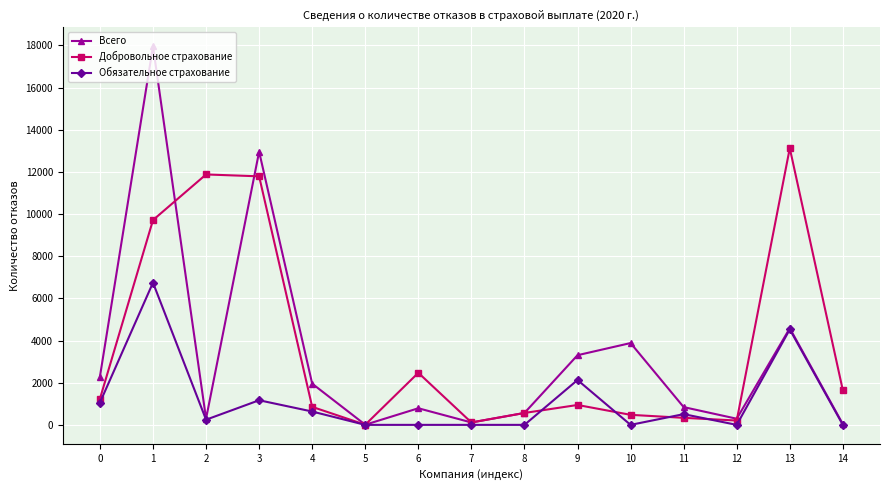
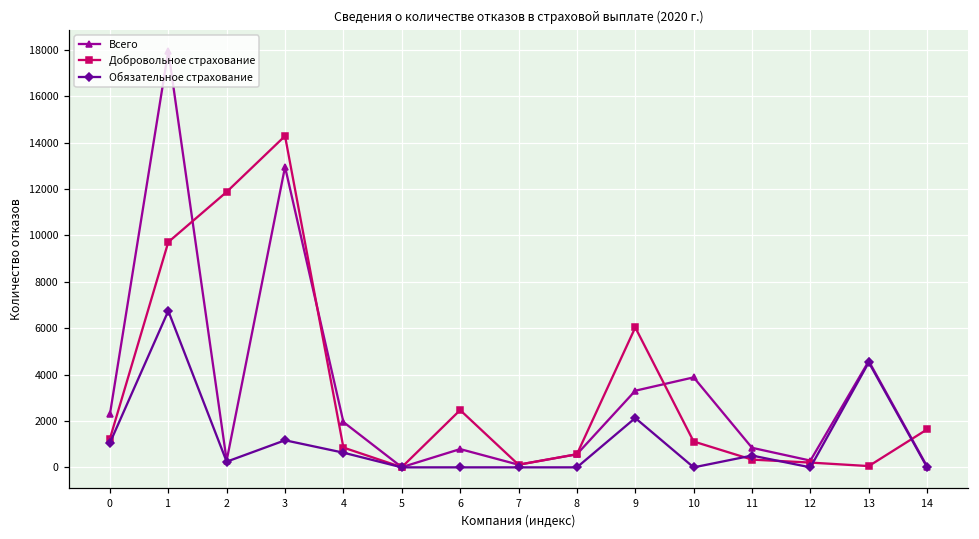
  {
    "Добровольное страхование": {
      "0": 1200,
      "1": 9700,
      "2": 11900,
-     "3": 11800,
+     "3": 14300,
      "4": 900,
      "6": 2500,
-     "9": 900,
-     "10": 500,
+     "9": 6000,
+     "10": 1100,
      "11": 300,
-     "13": 13100,
+     "13": 100,
      "14": 1600
    }
  }
